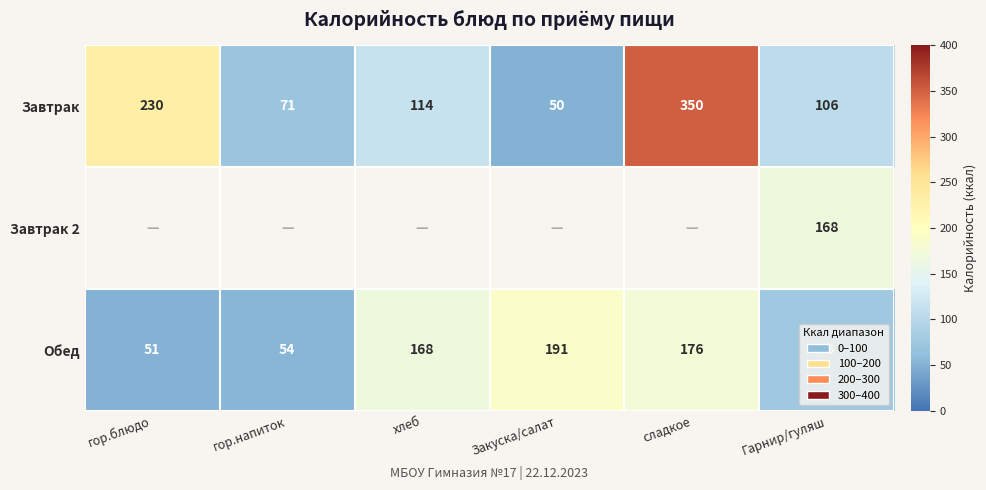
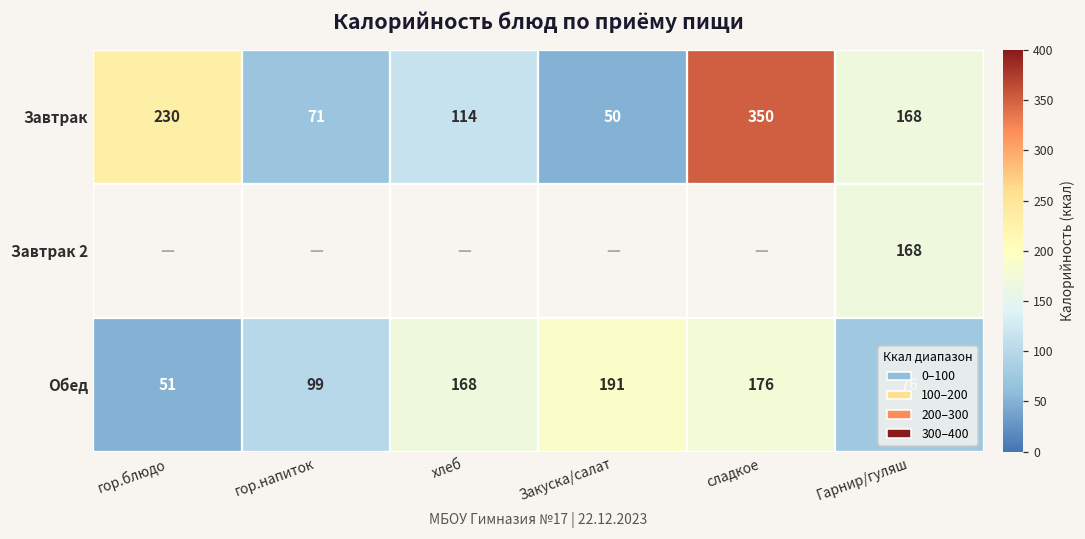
  {
    "Завтрак": {
      "гор.блюдо": 230,
      "гор.напиток": 71,
      "хлеб": 114,
      "Закуска/салат": 50,
      "сладкое": 350,
-     "Гарнир/гуляш": 106
+     "Гарнир/гуляш": 168
    },
    "Завтрак 2": {
      "Гарнир/гуляш": 168
    },
    "Обед": {
      "гор.блюдо": 51,
-     "гор.напиток": 54,
+     "гор.напиток": 99,
      "хлеб": 168,
      "Закуска/салат": 191,
      "сладкое": 176
    }
  }
